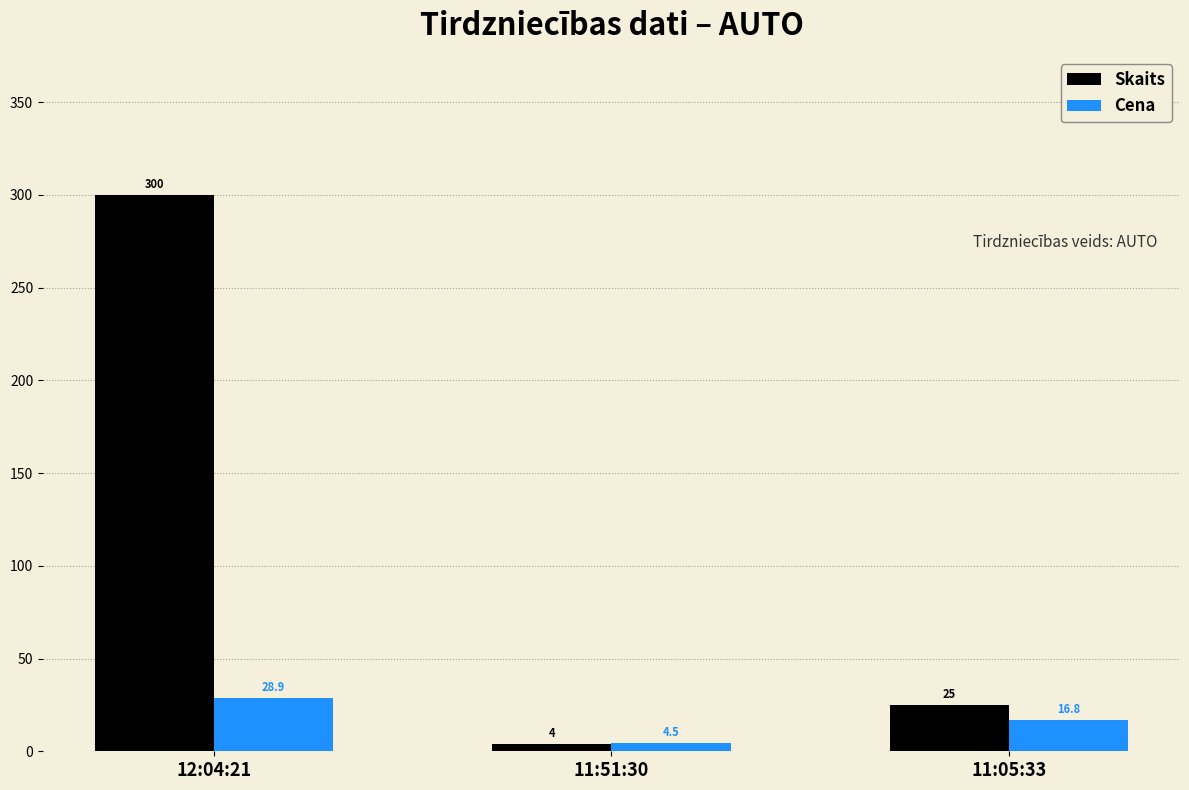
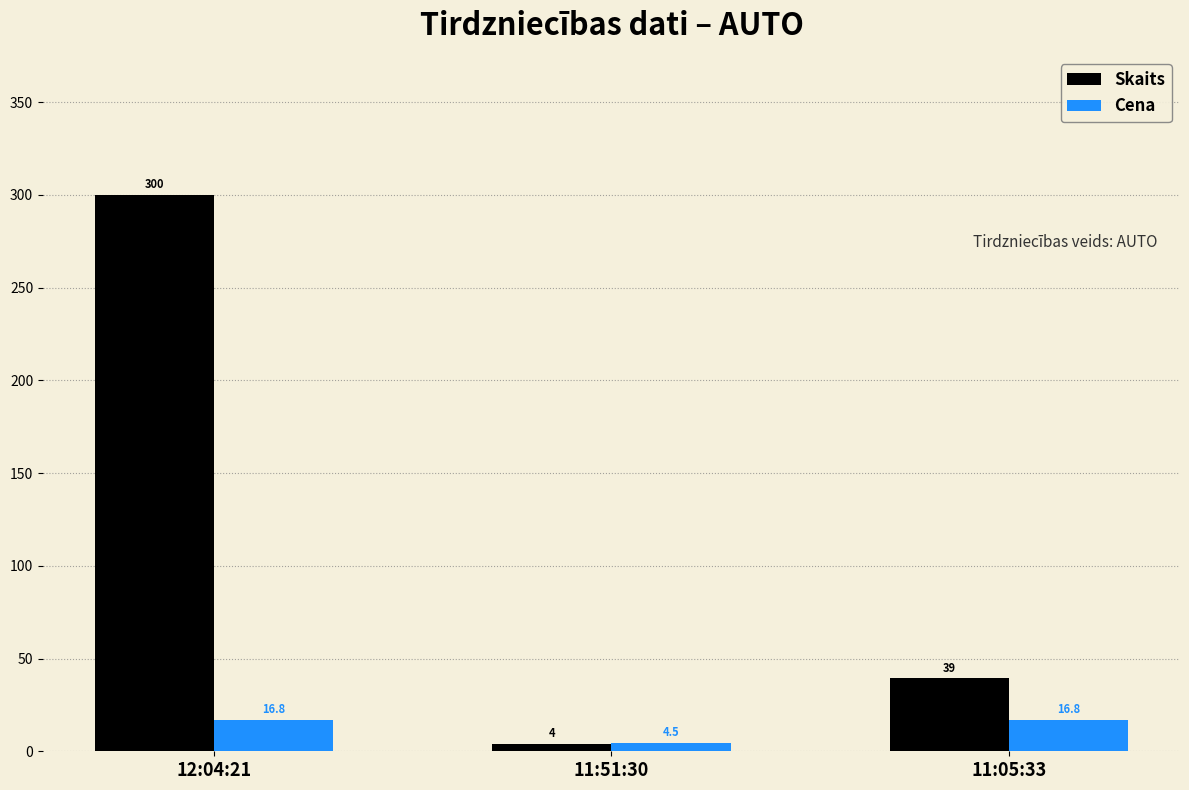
  {
    "Skaits": {
      "12:04:21": 300,
      "11:51:30": 4,
-     "11:05:33": 25
+     "11:05:33": 39
    },
    "Cena": {
-     "12:04:21": 28.9,
+     "12:04:21": 16.8,
      "11:51:30": 4.5,
      "11:05:33": 16.8
    }
  }
